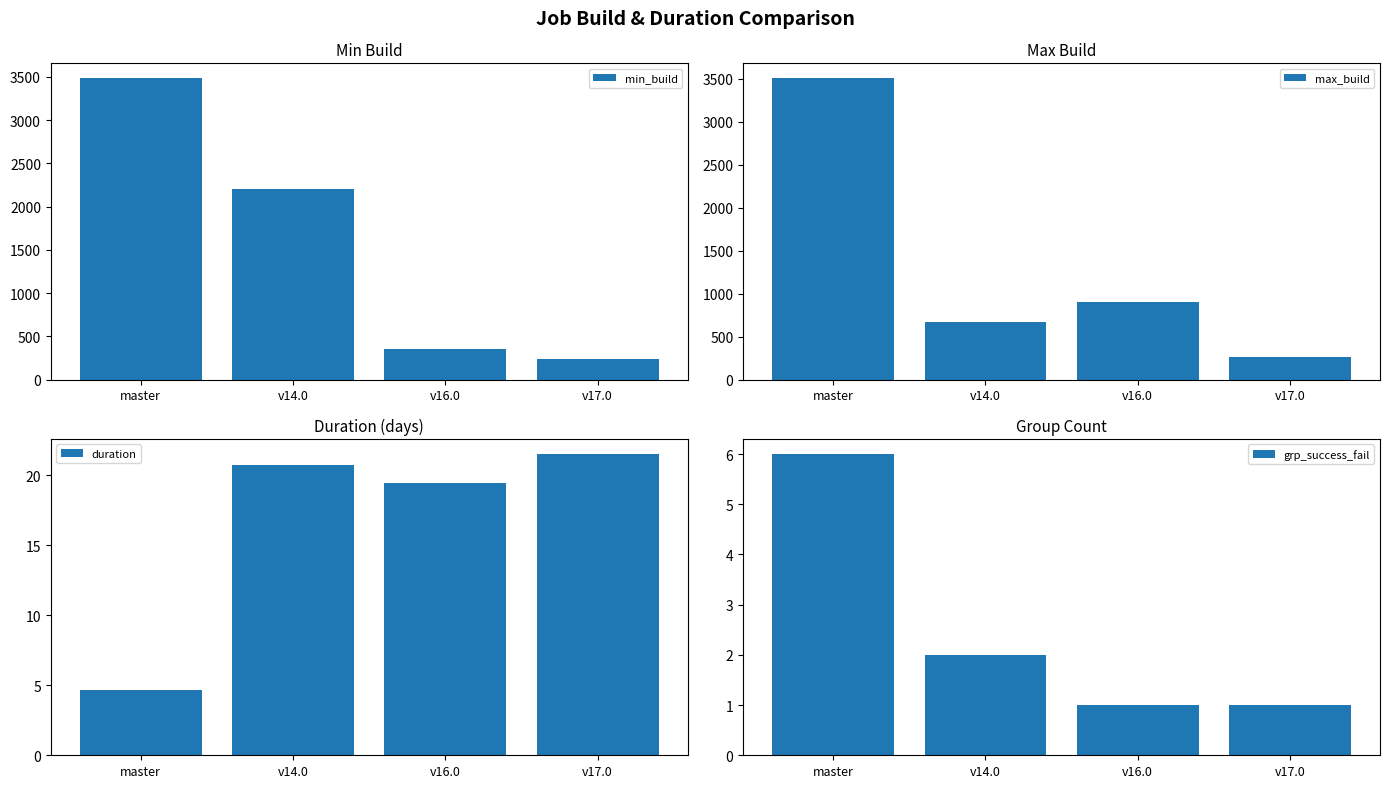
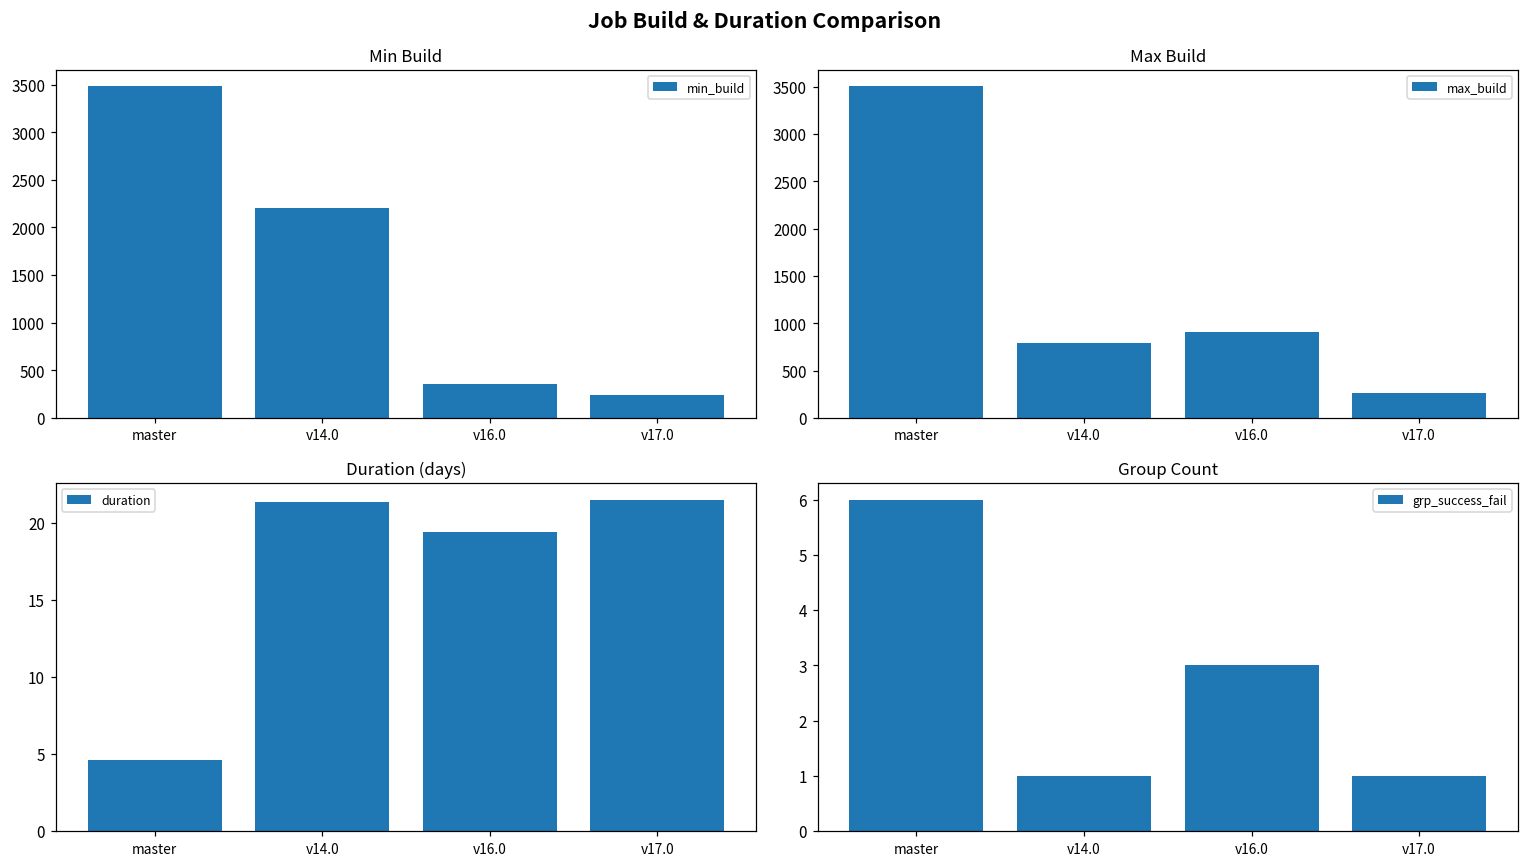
  {
    "Min Build": {
      "master": 3500,
      "v14.0": 2200,
      "v16.0": 400,
      "v17.0": 200
    },
    "Max Build": {
      "master": 3500,
-     "v14.0": 700,
+     "v14.0": 800,
      "v16.0": 900,
      "v17.0": 300
    },
    "Duration (days)": {
      "master": 4.6,
-     "v14.0": 20.7,
+     "v14.0": 21.4,
      "v16.0": 19.4,
      "v17.0": 21.5
    },
    "Group Count": {
      "master": 6,
-     "v14.0": 2,
-     "v16.0": 1,
+     "v14.0": 1,
+     "v16.0": 3,
      "v17.0": 1
    }
  }
